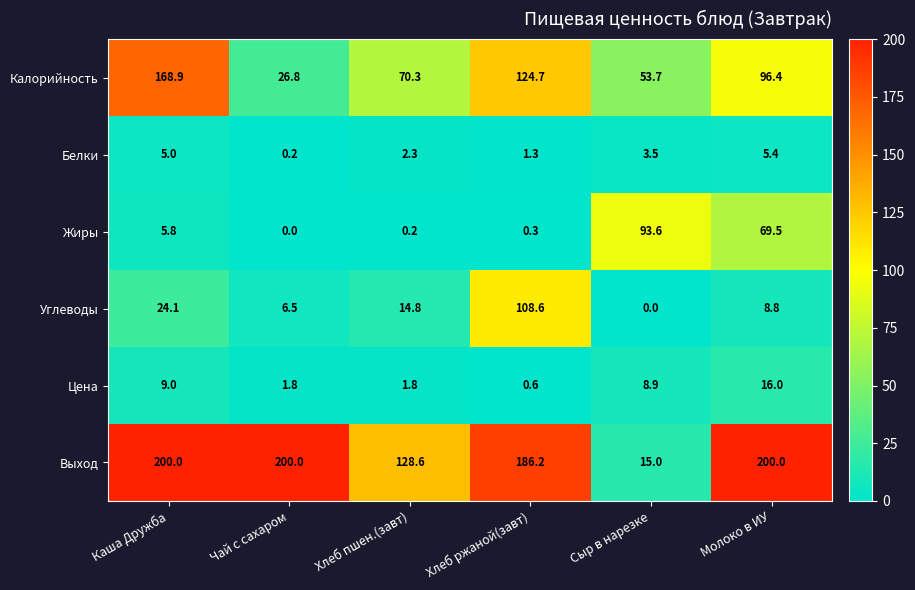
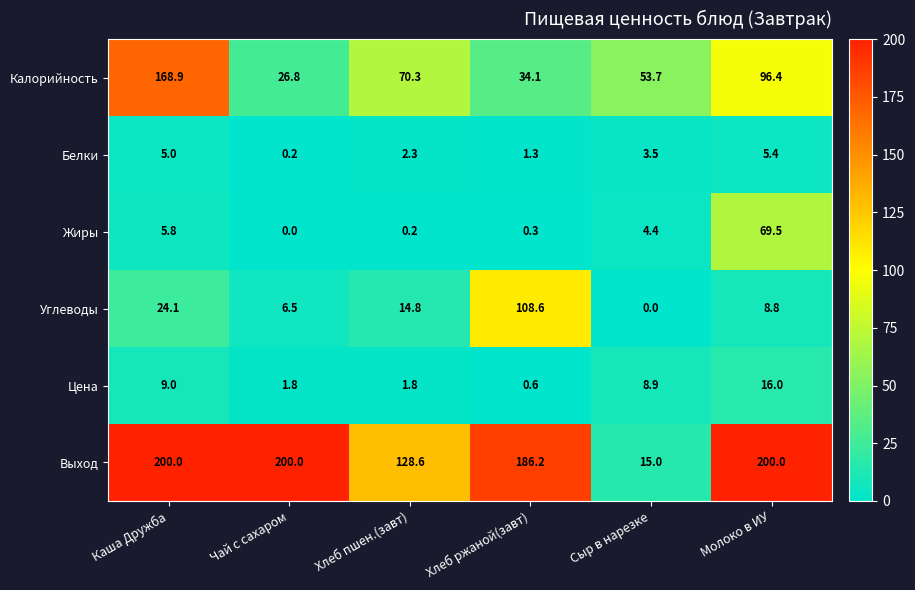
  {
    "Калорийность": {
      "Каша Дружба": 168.9,
      "Чай с сахаром": 26.8,
      "Хлеб пшен.(завт)": 70.3,
-     "Хлеб ржаной(завт)": 124.7,
+     "Хлеб ржаной(завт)": 34.1,
      "Сыр в нарезке": 53.7,
      "Молоко в ИУ": 96.4
    },
    "Белки": {
      "Каша Дружба": 5.0,
      "Чай с сахаром": 0.2,
      "Хлеб пшен.(завт)": 2.3,
      "Хлеб ржаной(завт)": 1.3,
      "Сыр в нарезке": 3.5,
      "Молоко в ИУ": 5.4
    },
    "Жиры": {
      "Каша Дружба": 5.8,
      "Чай с сахаром": 0.0,
      "Хлеб пшен.(завт)": 0.2,
      "Хлеб ржаной(завт)": 0.3,
-     "Сыр в нарезке": 93.6,
+     "Сыр в нарезке": 4.4,
      "Молоко в ИУ": 69.5
    },
    "Углеводы": {
      "Каша Дружба": 24.1,
      "Чай с сахаром": 6.5,
      "Хлеб пшен.(завт)": 14.8,
      "Хлеб ржаной(завт)": 108.6,
      "Сыр в нарезке": 0.0,
      "Молоко в ИУ": 8.8
    },
    "Цена": {
      "Каша Дружба": 9.0,
      "Чай с сахаром": 1.8,
      "Хлеб пшен.(завт)": 1.8,
      "Хлеб ржаной(завт)": 0.6,
      "Сыр в нарезке": 8.9,
      "Молоко в ИУ": 16.0
    },
    "Выход": {
      "Каша Дружба": 200.0,
      "Чай с сахаром": 200.0,
      "Хлеб пшен.(завт)": 128.6,
      "Хлеб ржаной(завт)": 186.2,
      "Сыр в нарезке": 15.0,
      "Молоко в ИУ": 200.0
    }
  }
